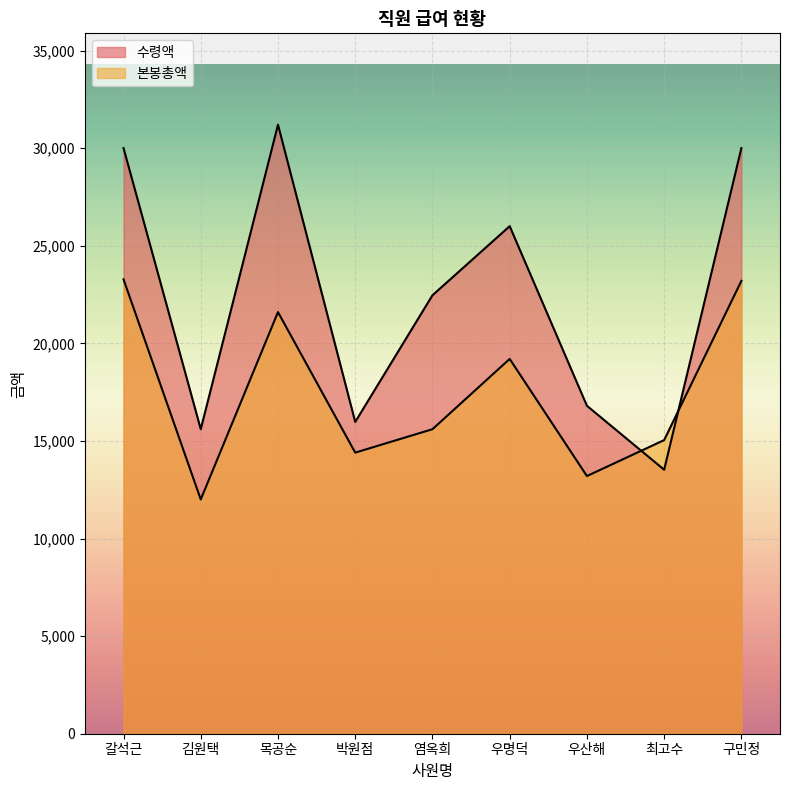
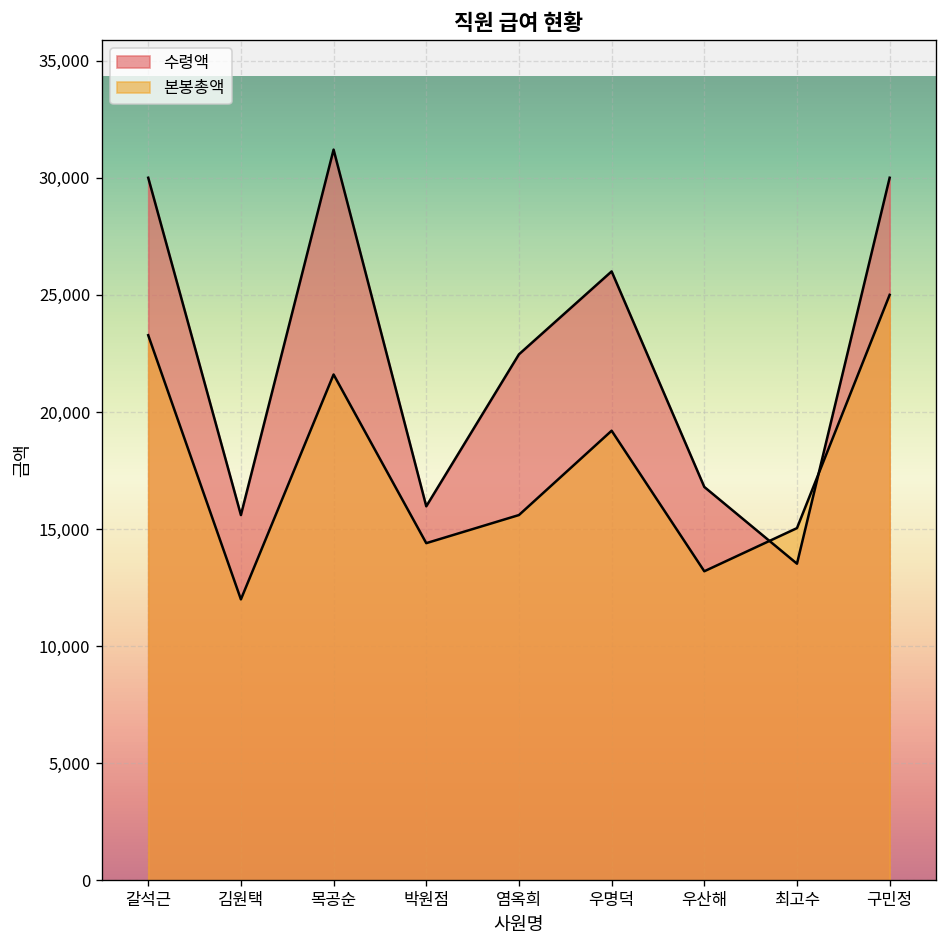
  {
    "수령액": {
      "갈석근": "30,000",
      "김원택": "15,600",
      "목공순": "31,200",
      "박원점": "16,000",
      "염옥희": "22,500",
      "우명덕": "26,000",
      "우산해": "16,800",
      "최고수": "13,500",
      "구민정": "30,000"
    },
    "본봉총액": {
      "갈석근": "23,300",
      "김원택": "12,000",
      "목공순": "21,600",
      "박원점": "14,400",
      "염옥희": "15,600",
      "우명덕": "19,200",
      "우산해": "13,200",
      "최고수": "15,000",
-     "구민정": "23,200"
+     "구민정": "25,000"
    }
  }
